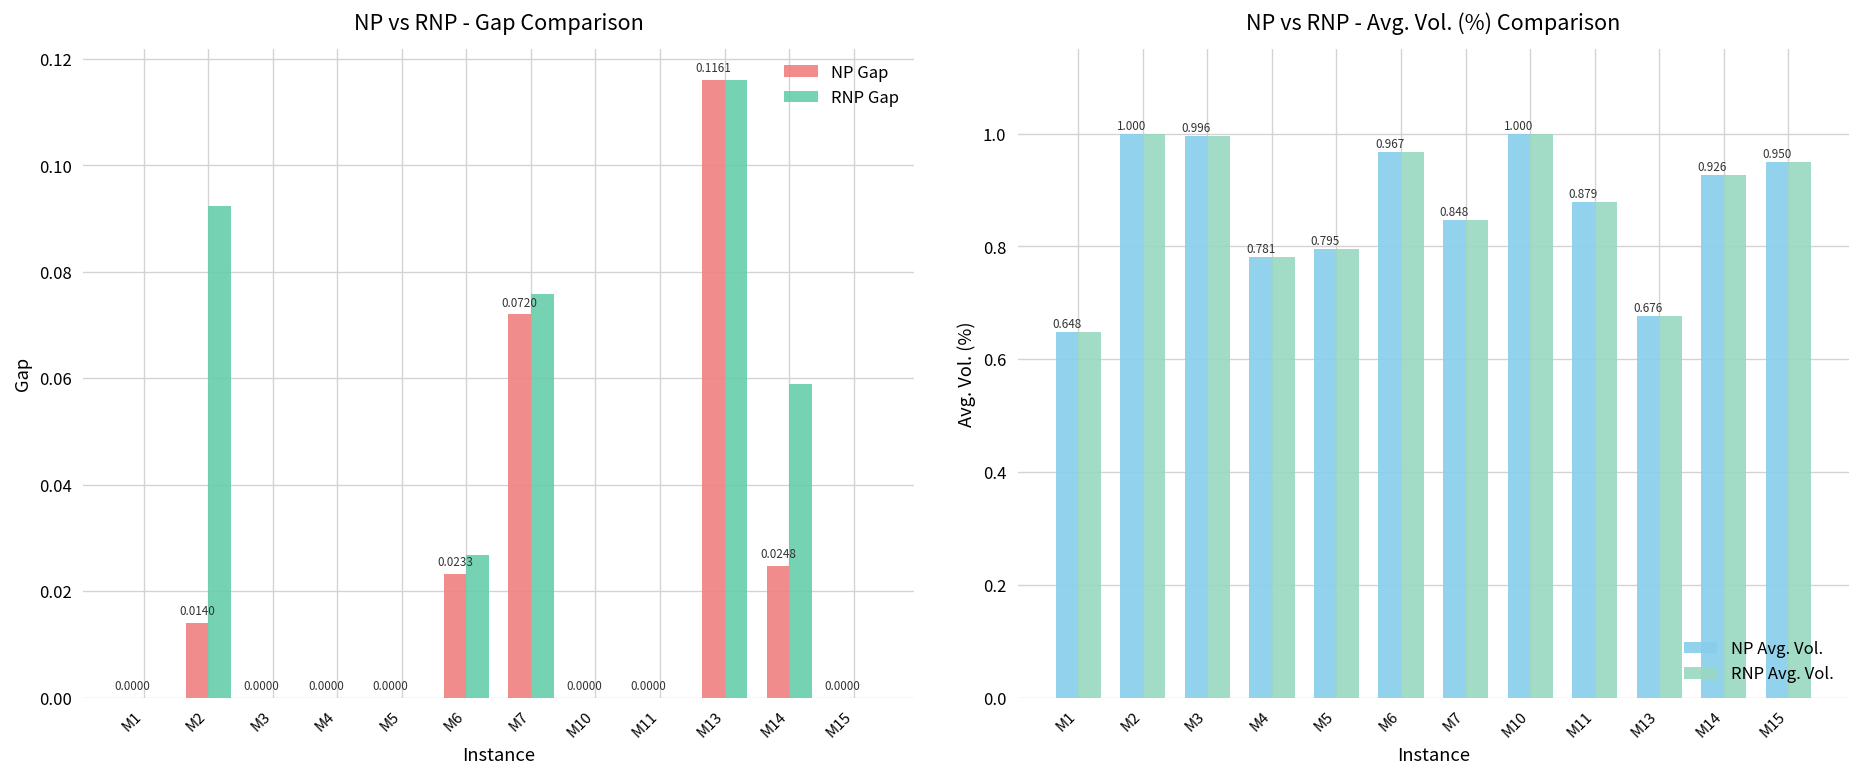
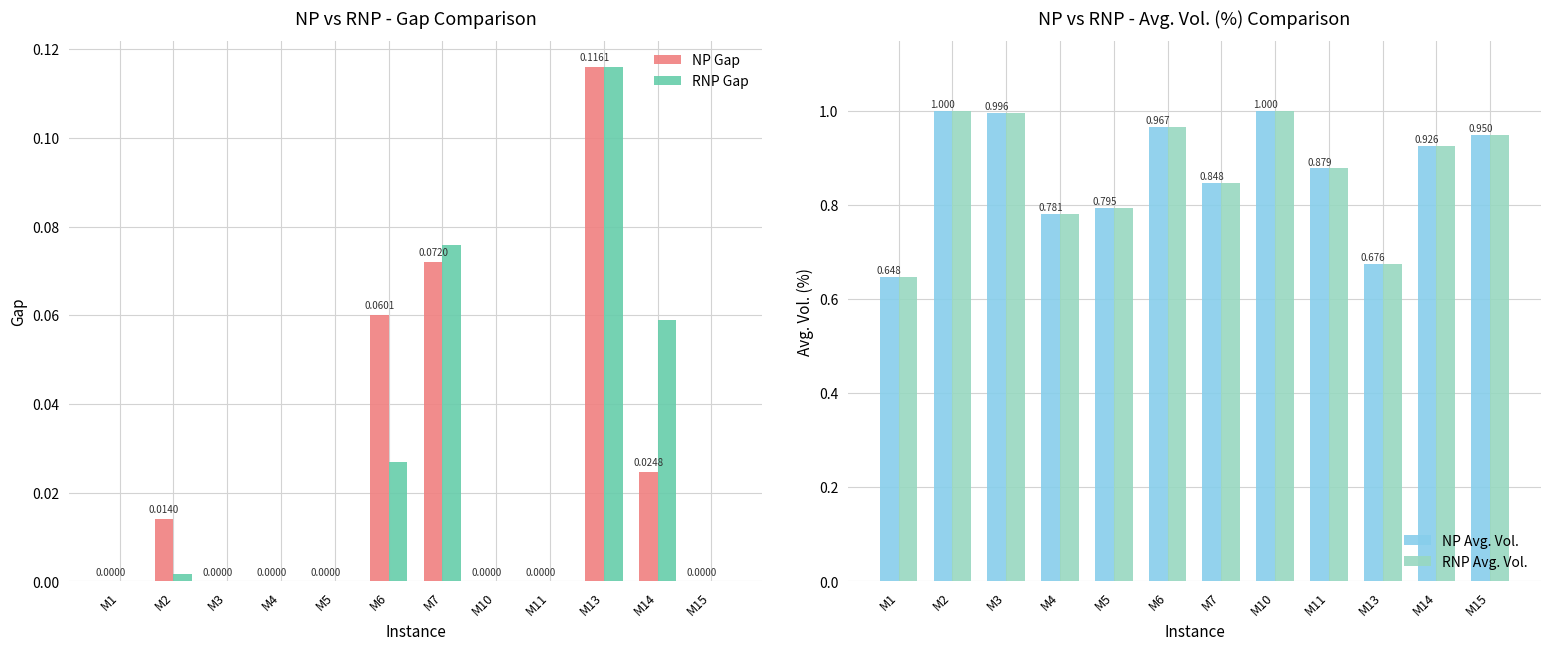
  {
    "NP vs RNP - Gap Comparison": {
      "NP Gap": {
        "M1": 0.0000,
        "M2": 0.0140,
        "M3": 0.0000,
        "M4": 0.0000,
        "M5": 0.0000,
-       "M6": 0.0233,
+       "M6": 0.0601,
        "M7": 0.0720,
        "M10": 0.0000,
        "M11": 0.0000,
        "M13": 0.1161,
        "M14": 0.0248,
        "M15": 0.0000
      },
      "RNP Gap": {
-       "M2": 0.092,
+       "M2": 0.002,
        "M6": 0.027,
        "M14": 0.059
      }
    }
  }
